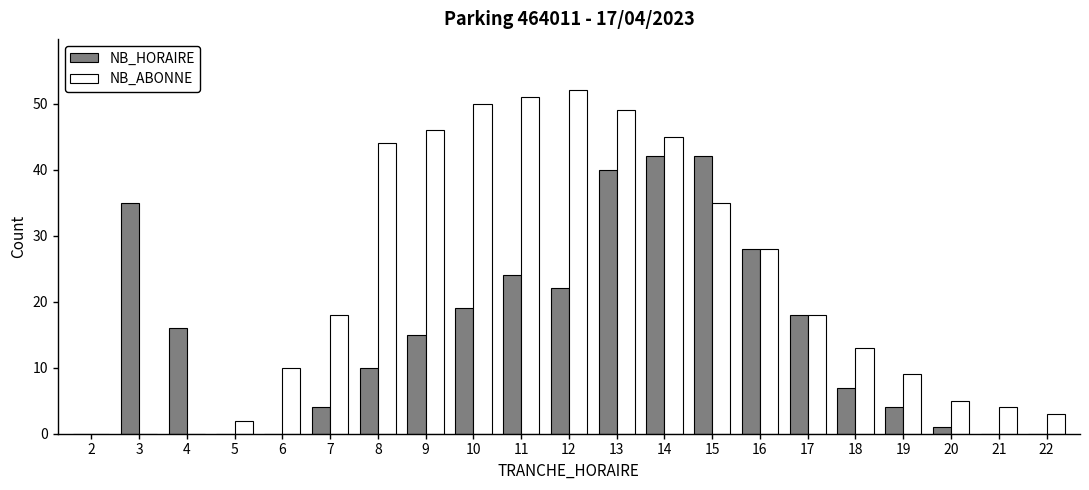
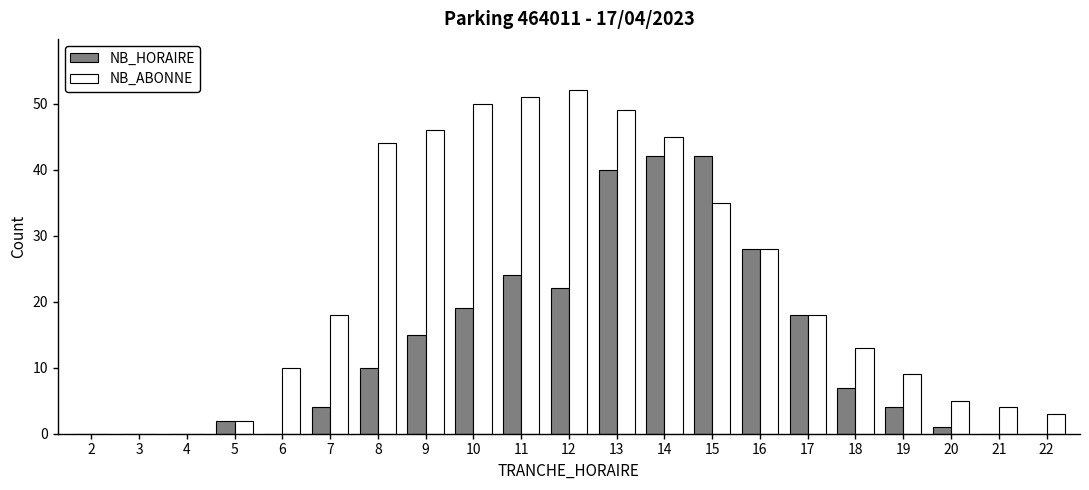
  {
    "NB_HORAIRE": {
      "2": 0,
-     "3": 35,
-     "4": 16,
-     "5": 0,
+     "3": 0,
+     "4": 0,
+     "5": 2,
      "6": 0,
      "7": 4,
      "8": 10,
      "9": 15,
      "10": 19,
      "11": 24,
      "12": 22,
      "13": 40,
      "14": 42,
      "15": 42,
      "16": 28,
      "17": 18,
      "18": 7,
      "19": 4,
      "20": 1,
      "21": 0,
      "22": 0
    },
    "NB_ABONNE": {
      "2": 0,
      "3": 0,
      "4": 0,
      "5": 2,
      "6": 10,
      "7": 18,
      "8": 44,
      "9": 46,
      "10": 50,
      "11": 51,
      "12": 52,
      "13": 49,
      "14": 45,
      "15": 35,
      "16": 28,
      "17": 18,
      "18": 13,
      "19": 9,
      "20": 5,
      "21": 4,
      "22": 3
    }
  }
